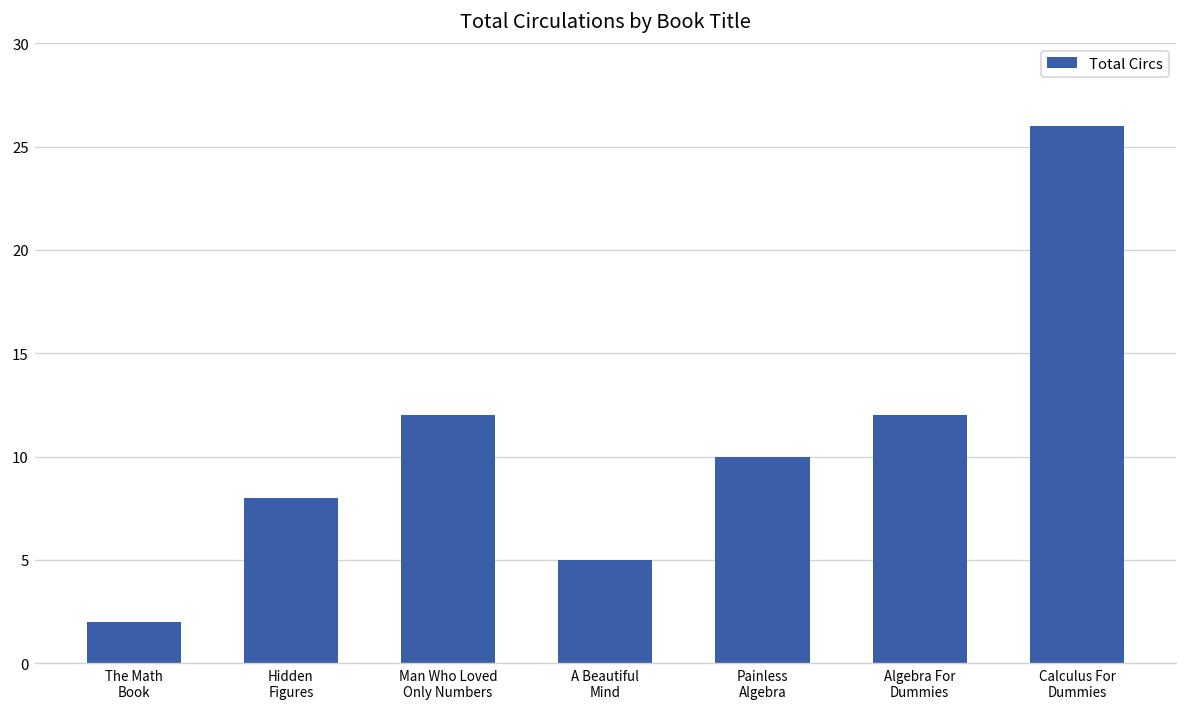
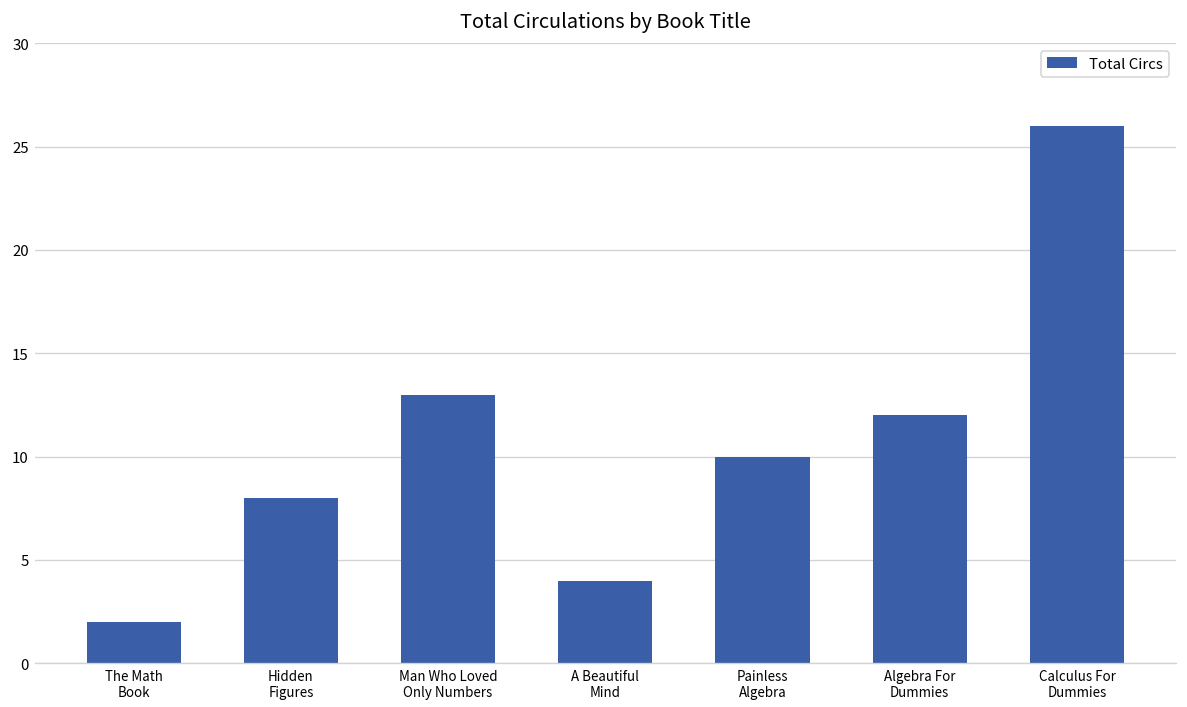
  {
    "The Math Book": 2,
    "Hidden Figures": 8,
-   "Man Who Loved Only Numbers": 12,
-   "A Beautiful Mind": 5,
+   "Man Who Loved Only Numbers": 13,
+   "A Beautiful Mind": 4,
    "Painless Algebra": 10,
    "Algebra For Dummies": 12,
    "Calculus For Dummies": 26
  }
